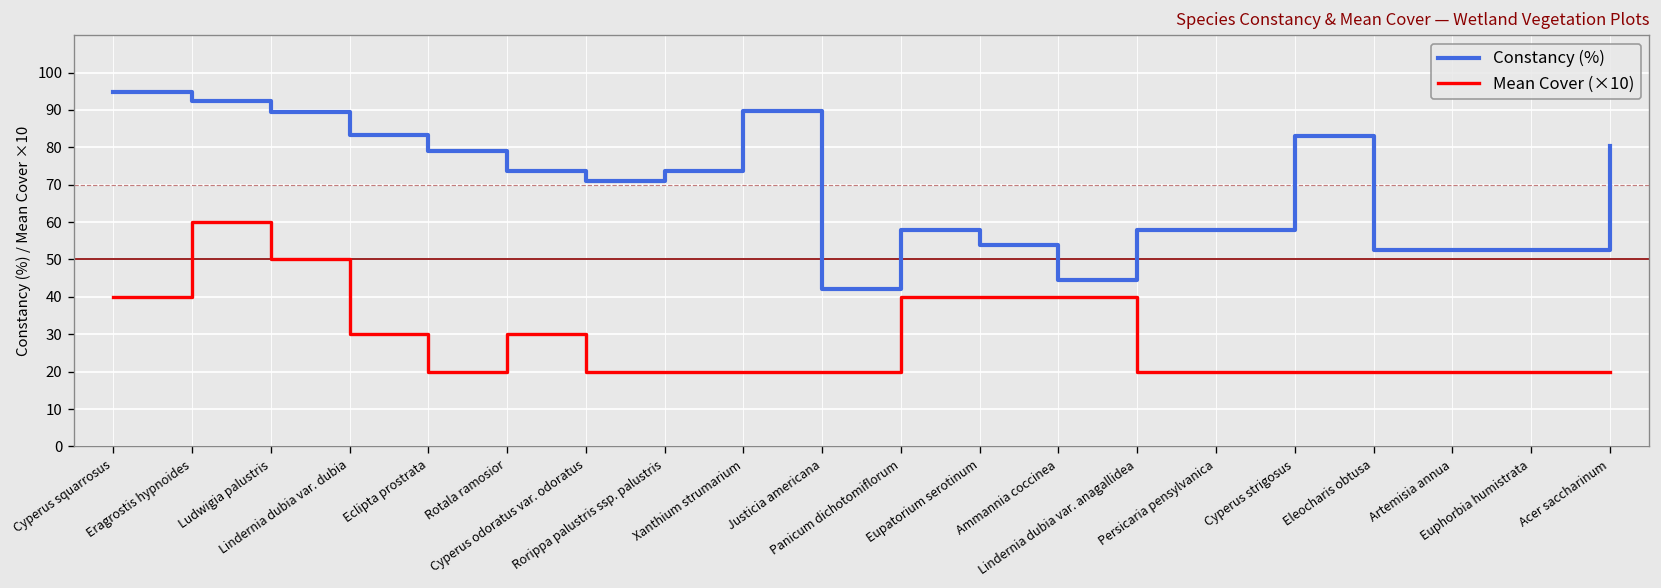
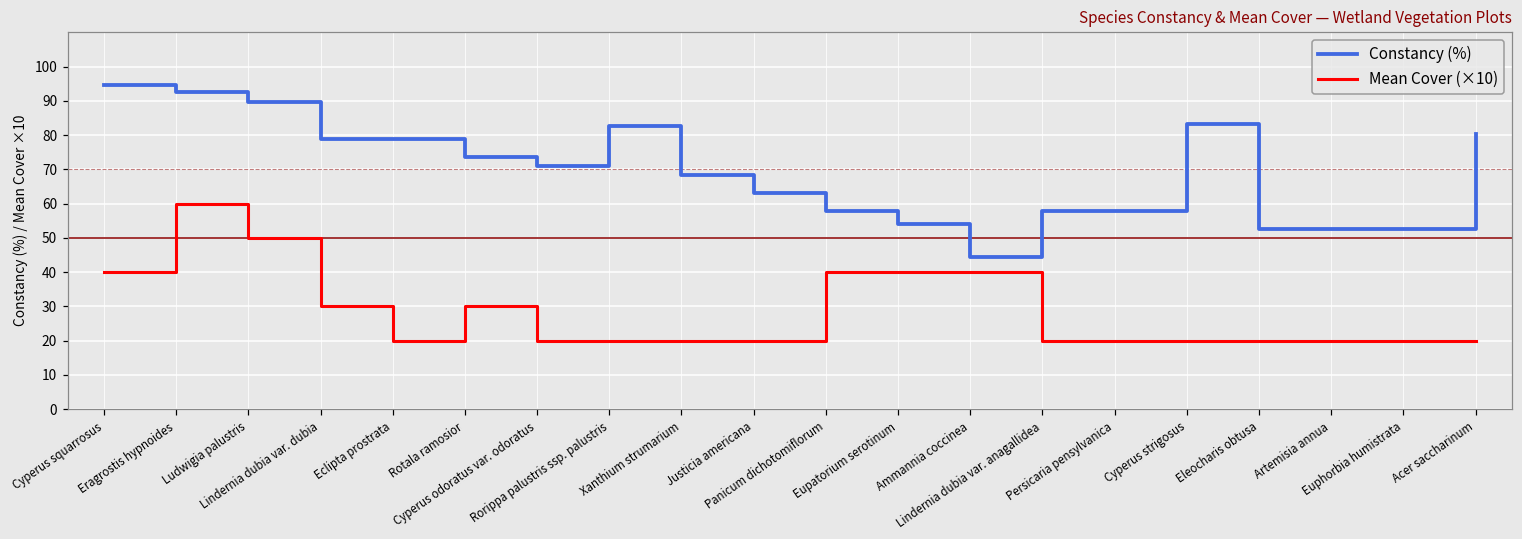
  {
    "Constancy (%)": {
      "Cyperus squarrosus": 95,
      "Eragrostis hypnoides": 92,
      "Ludwigia palustris": 90,
-     "Lindernia dubia var. dubia": 83,
+     "Lindernia dubia var. dubia": 79,
      "Eclipta prostrata": 79,
      "Rotala ramosior": 74,
      "Cyperus odoratus var. odoratus": 71,
-     "Rorippa palustris ssp. palustris": 74,
-     "Xanthium strumarium": 90,
-     "Justicia americana": 42,
+     "Rorippa palustris ssp. palustris": 83,
+     "Xanthium strumarium": 68,
+     "Justicia americana": 63,
      "Panicum dichotomiflorum": 58,
      "Eupatorium serotinum": 54,
      "Ammannia coccinea": 44,
      "Lindernia dubia var. anagallidea": 58,
      "Persicaria pensylvanica": 58,
      "Cyperus strigosus": 83,
      "Eleocharis obtusa": 53,
      "Artemisia annua": 53,
      "Euphorbia humistrata": 53,
      "Acer saccharinum": 80
    },
    "Mean Cover (×10)": {
      "Cyperus squarrosus": 40,
      "Eragrostis hypnoides": 60,
      "Ludwigia palustris": 50,
      "Lindernia dubia var. dubia": 30,
      "Eclipta prostrata": 20,
      "Rotala ramosior": 30,
      "Cyperus odoratus var. odoratus": 20,
      "Rorippa palustris ssp. palustris": 20,
      "Xanthium strumarium": 20,
      "Justicia americana": 20,
      "Panicum dichotomiflorum": 40,
      "Eupatorium serotinum": 40,
      "Ammannia coccinea": 40,
      "Lindernia dubia var. anagallidea": 20,
      "Persicaria pensylvanica": 20,
      "Cyperus strigosus": 20,
      "Eleocharis obtusa": 20,
      "Artemisia annua": 20,
      "Euphorbia humistrata": 20,
      "Acer saccharinum": 20
    }
  }
